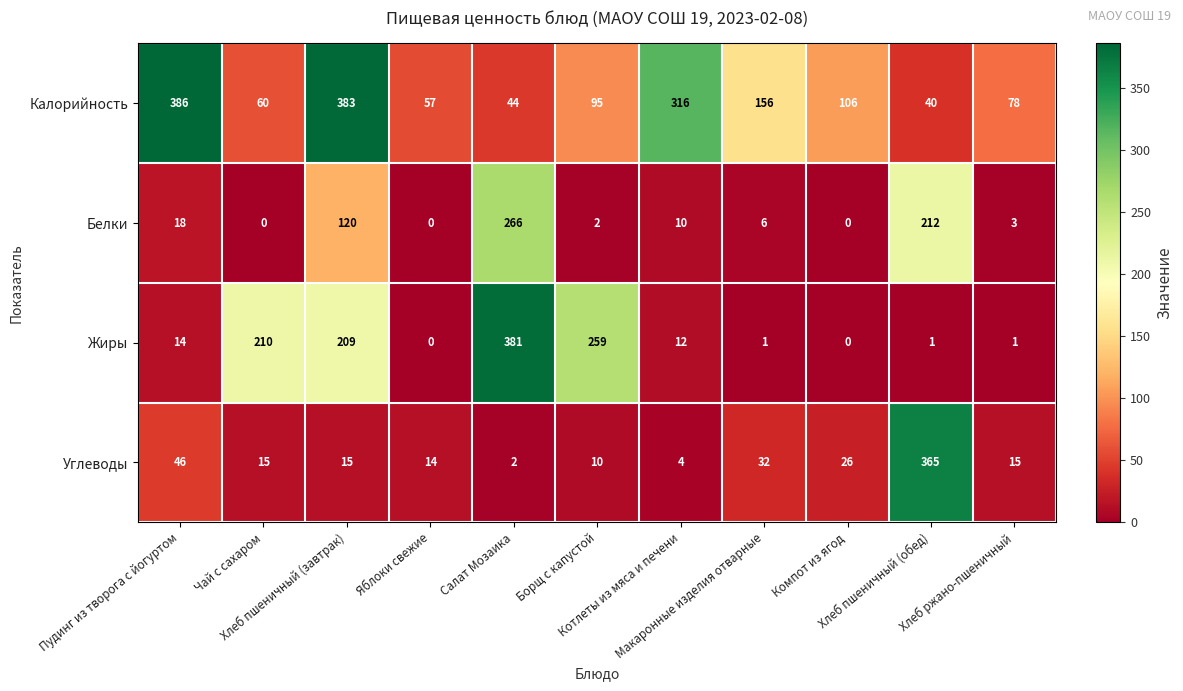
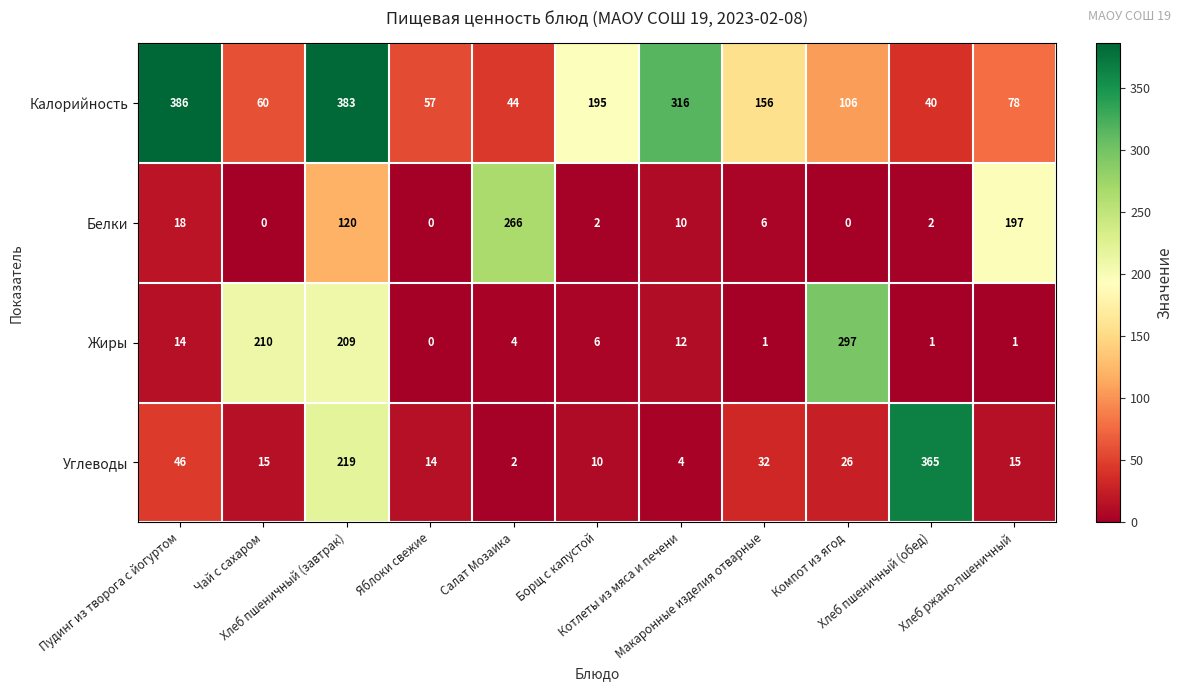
  {
    "Калорийность": {
      "Пудинг из творога с йогуртом": 386,
      "Чай с сахаром": 60,
      "Хлеб пшеничный (завтрак)": 383,
      "Яблоки свежие": 57,
      "Салат Мозаика": 44,
-     "Борщ с капустой": 95,
+     "Борщ с капустой": 195,
      "Котлеты из мяса и печени": 316,
      "Макаронные изделия отварные": 156,
      "Компот из ягод": 106,
      "Хлеб пшеничный (обед)": 40,
      "Хлеб ржано-пшеничный": 78
    },
    "Белки": {
      "Пудинг из творога с йогуртом": 18,
      "Чай с сахаром": 0,
      "Хлеб пшеничный (завтрак)": 120,
      "Яблоки свежие": 0,
      "Салат Мозаика": 266,
      "Борщ с капустой": 2,
      "Котлеты из мяса и печени": 10,
      "Макаронные изделия отварные": 6,
      "Компот из ягод": 0,
-     "Хлеб пшеничный (обед)": 212,
-     "Хлеб ржано-пшеничный": 3
+     "Хлеб пшеничный (обед)": 2,
+     "Хлеб ржано-пшеничный": 197
    },
    "Жиры": {
      "Пудинг из творога с йогуртом": 14,
      "Чай с сахаром": 210,
      "Хлеб пшеничный (завтрак)": 209,
      "Яблоки свежие": 0,
-     "Салат Мозаика": 381,
-     "Борщ с капустой": 259,
+     "Салат Мозаика": 4,
+     "Борщ с капустой": 6,
      "Котлеты из мяса и печени": 12,
      "Макаронные изделия отварные": 1,
-     "Компот из ягод": 0,
+     "Компот из ягод": 297,
      "Хлеб пшеничный (обед)": 1,
      "Хлеб ржано-пшеничный": 1
    },
    "Углеводы": {
      "Пудинг из творога с йогуртом": 46,
      "Чай с сахаром": 15,
-     "Хлеб пшеничный (завтрак)": 15,
+     "Хлеб пшеничный (завтрак)": 219,
      "Яблоки свежие": 14,
      "Салат Мозаика": 2,
      "Борщ с капустой": 10,
      "Котлеты из мяса и печени": 4,
      "Макаронные изделия отварные": 32,
      "Компот из ягод": 26,
      "Хлеб пшеничный (обед)": 365,
      "Хлеб ржано-пшеничный": 15
    }
  }
